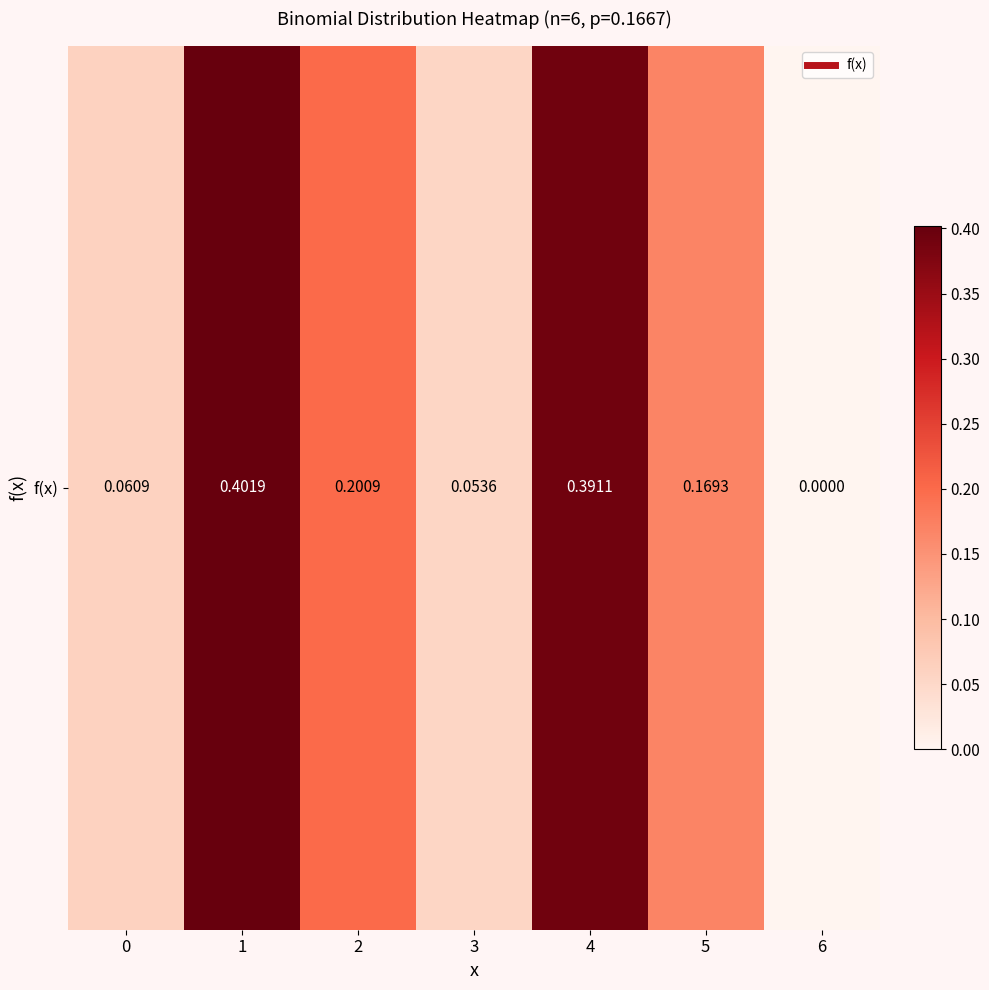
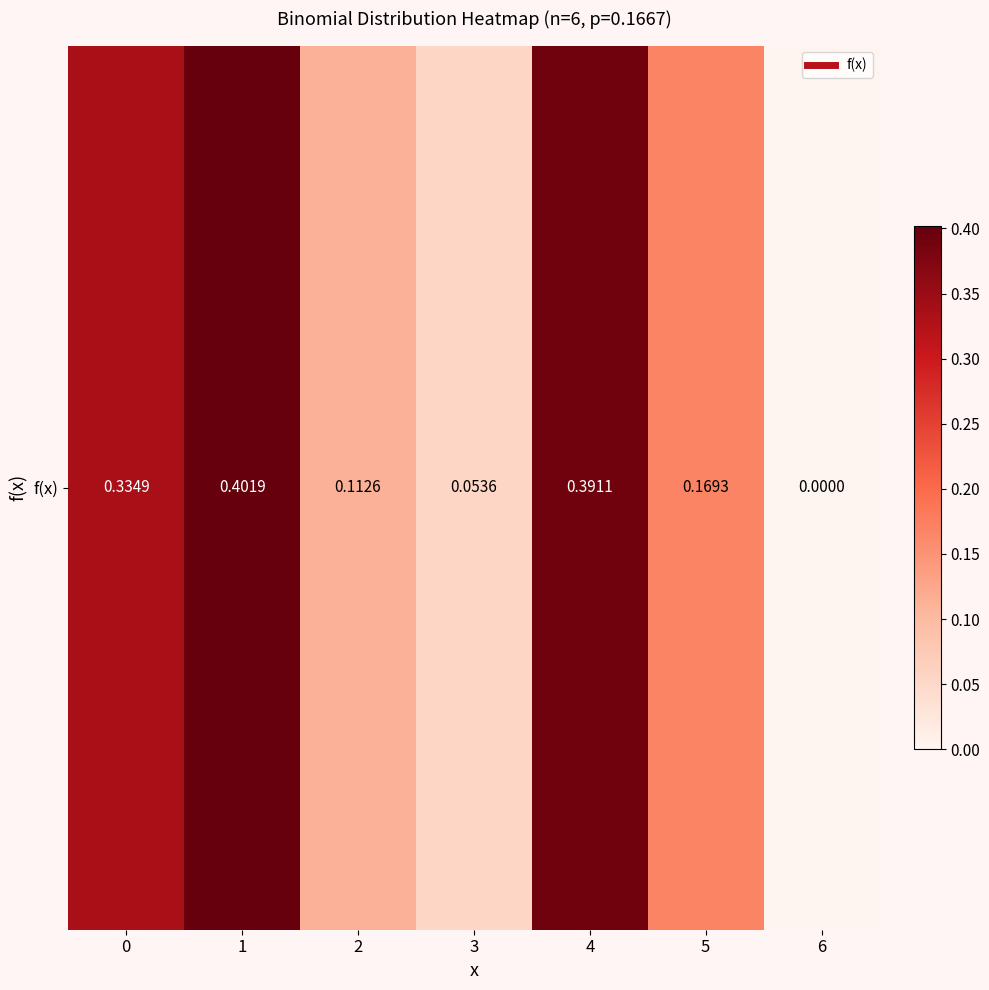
  {
    "f(x)": {
-     "0": 0.0609,
+     "0": 0.3349,
      "1": 0.4019,
-     "2": 0.2009,
+     "2": 0.1126,
      "3": 0.0536,
      "4": 0.3911,
      "5": 0.1693,
      "6": 0.0000
    }
  }
